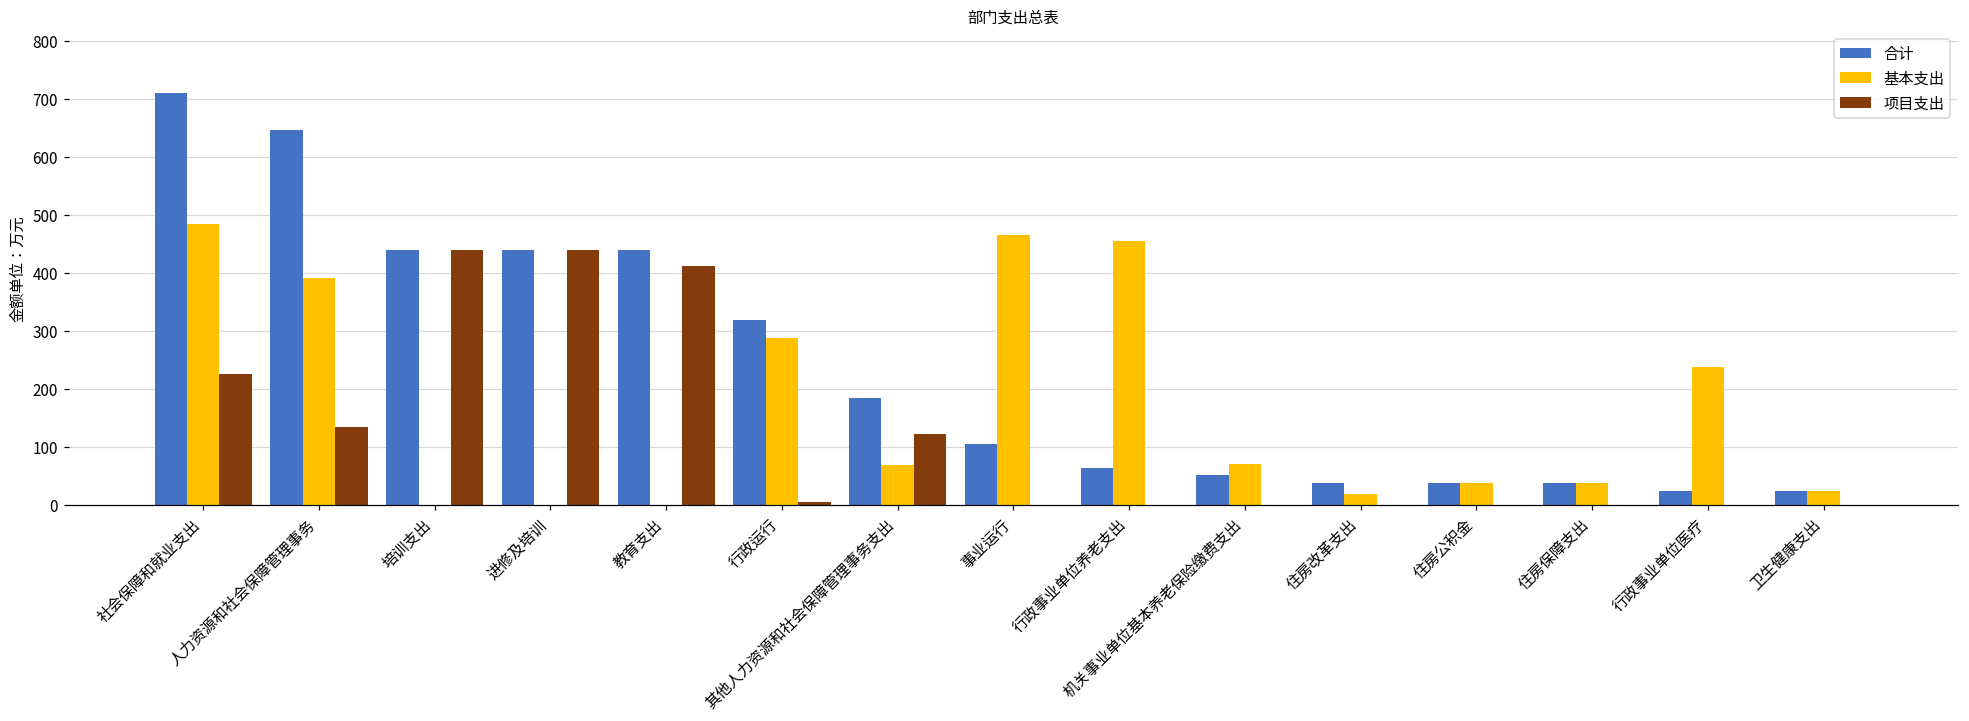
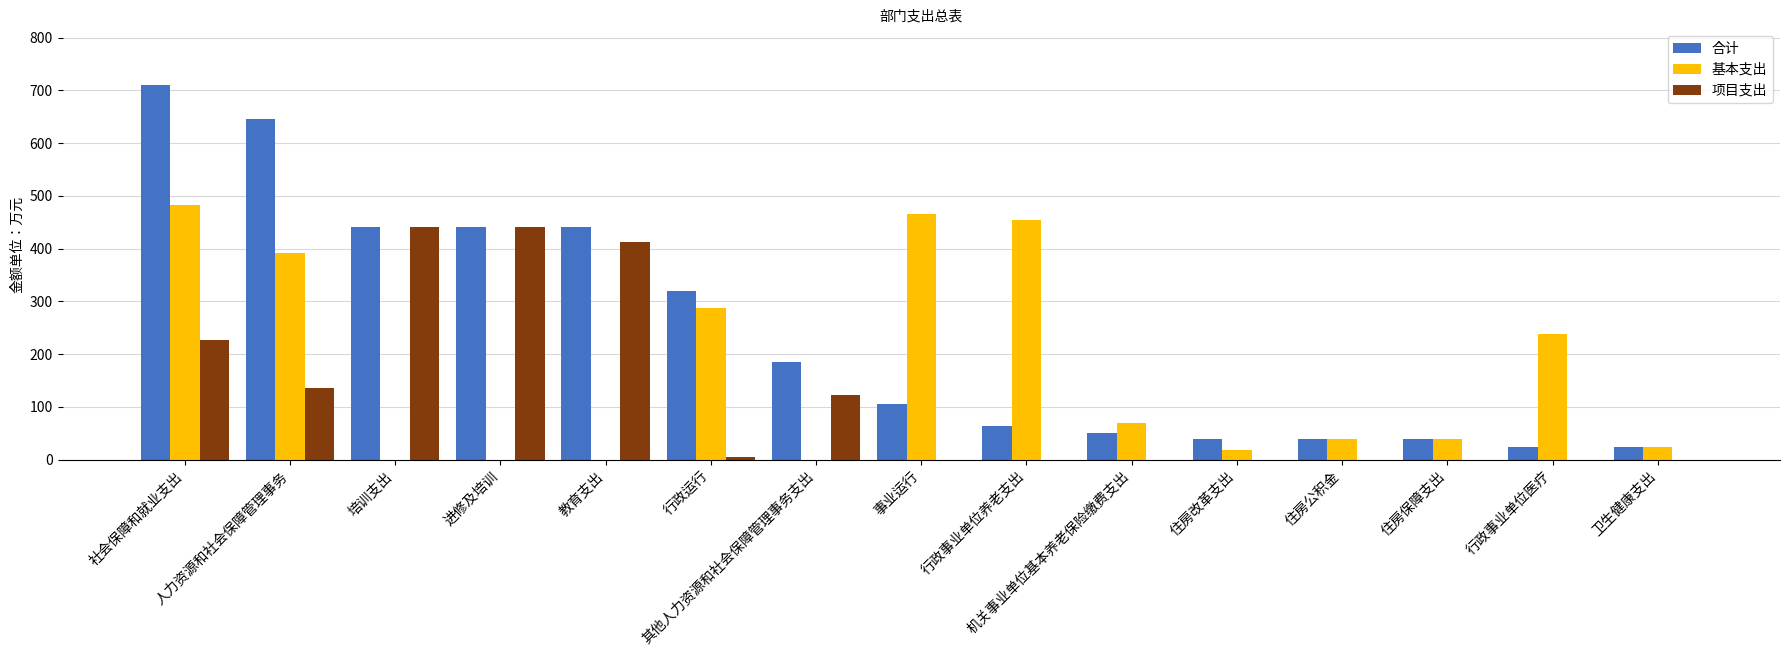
  {
    "合计": {
      "社会保障和就业支出": 710,
      "人力资源和社会保障管理事务": 650,
      "培训支出": 440,
      "进修及培训": 440,
      "教育支出": 440,
      "行政运行": 320,
      "其他人力资源和社会保障管理事务支出": 190,
      "事业运行": 110,
      "行政事业单位养老支出": 60,
      "机关事业单位基本养老保险缴费支出": 50,
      "住房改革支出": 40,
      "住房公积金": 40,
      "住房保障支出": 40,
      "行政事业单位医疗": 20,
      "卫生健康支出": 20
    },
    "基本支出": {
      "社会保障和就业支出": 480,
      "人力资源和社会保障管理事务": 390,
      "培训支出": 0,
      "进修及培训": 0,
      "教育支出": 0,
      "行政运行": 290,
-     "其他人力资源和社会保障管理事务支出": 70,
+     "其他人力资源和社会保障管理事务支出": 0,
      "事业运行": 470,
      "行政事业单位养老支出": 450,
      "机关事业单位基本养老保险缴费支出": 70,
      "住房改革支出": 20,
      "住房公积金": 40,
      "住房保障支出": 40,
      "行政事业单位医疗": 240,
      "卫生健康支出": 20
    },
    "项目支出": {
      "社会保障和就业支出": 230,
      "人力资源和社会保障管理事务": 140,
      "培训支出": 440,
      "进修及培训": 440,
      "教育支出": 410,
      "行政运行": 10,
      "其他人力资源和社会保障管理事务支出": 120,
      "事业运行": 0,
      "行政事业单位养老支出": 0,
      "机关事业单位基本养老保险缴费支出": 0,
      "住房改革支出": 0,
      "住房公积金": 0,
      "住房保障支出": 0,
      "行政事业单位医疗": 0,
      "卫生健康支出": 0
    }
  }
